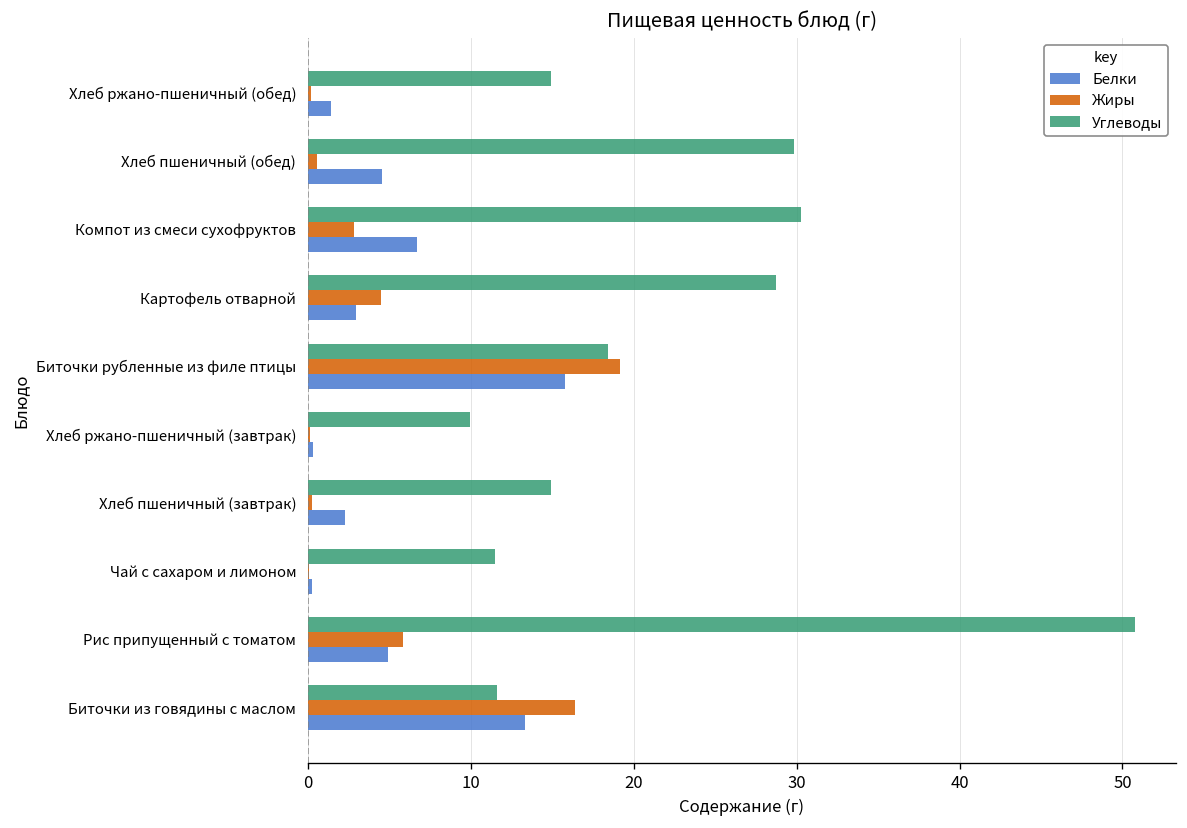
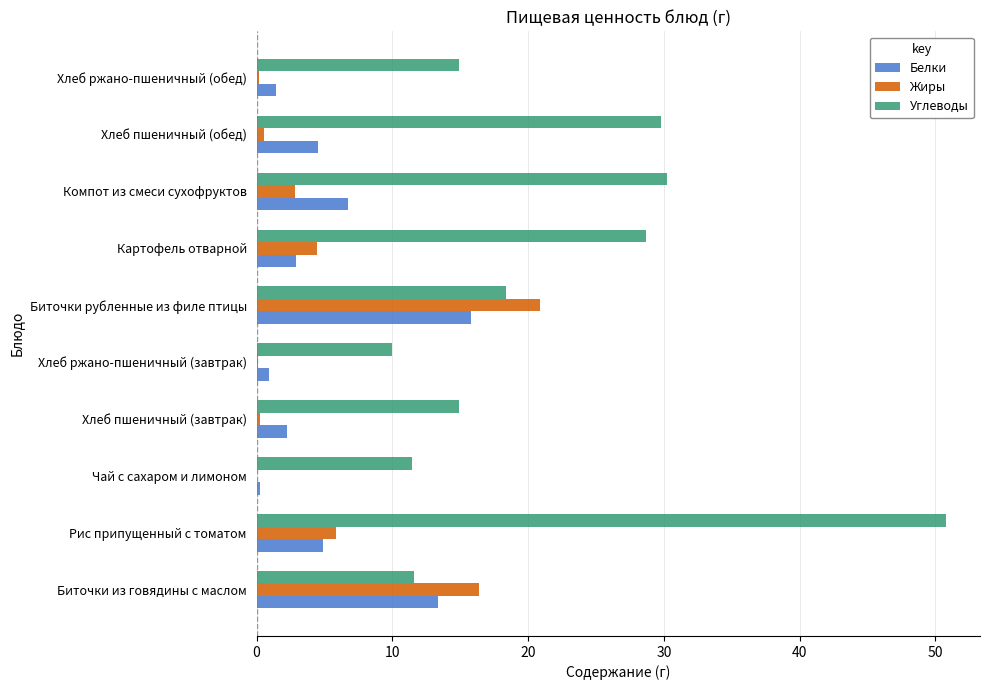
  {
    "Белки": {
      "Хлеб ржано-пшеничный (обед)": 1.4,
      "Хлеб пшеничный (обед)": 4.6,
      "Компот из смеси сухофруктов": 6.7,
      "Картофель отварной": 2.9,
      "Биточки рубленные из филе птицы": 15.8,
-     "Хлеб ржано-пшеничный (завтрак)": 0.3,
+     "Хлеб ржано-пшеничный (завтрак)": 0.9,
      "Хлеб пшеничный (завтрак)": 2.3,
      "Чай с сахаром и лимоном": 0.3,
      "Рис припущенный с томатом": 4.9,
      "Биточки из говядины с маслом": 13.3
    },
    "Жиры": {
      "Хлеб ржано-пшеничный (обед)": 0.2,
      "Хлеб пшеничный (обед)": 0.5,
      "Компот из смеси сухофруктов": 2.8,
      "Картофель отварной": 4.5,
-     "Биточки рубленные из филе птицы": 19.2,
+     "Биточки рубленные из филе птицы": 20.9,
      "Хлеб пшеничный (завтрак)": 0.3,
      "Рис припущенный с томатом": 5.9,
      "Биточки из говядины с маслом": 16.4
    },
    "Углеводы": {
      "Хлеб ржано-пшеничный (обед)": 14.9,
      "Хлеб пшеничный (обед)": 29.8,
      "Компот из смеси сухофруктов": 30.3,
      "Картофель отварной": 28.7,
      "Биточки рубленные из филе птицы": 18.4,
      "Хлеб ржано-пшеничный (завтрак)": 10.0,
      "Хлеб пшеничный (завтрак)": 14.9,
      "Чай с сахаром и лимоном": 11.5,
      "Рис припущенный с томатом": 50.8,
      "Биточки из говядины с маслом": 11.6
    }
  }
